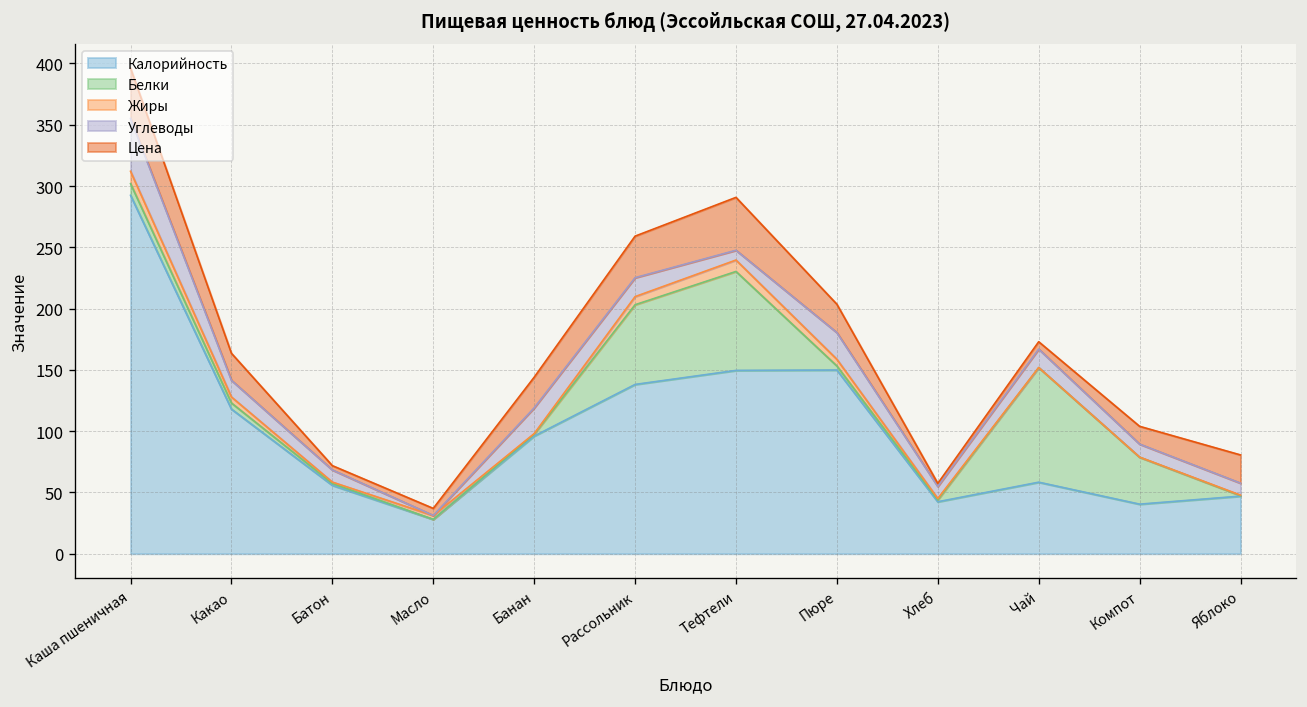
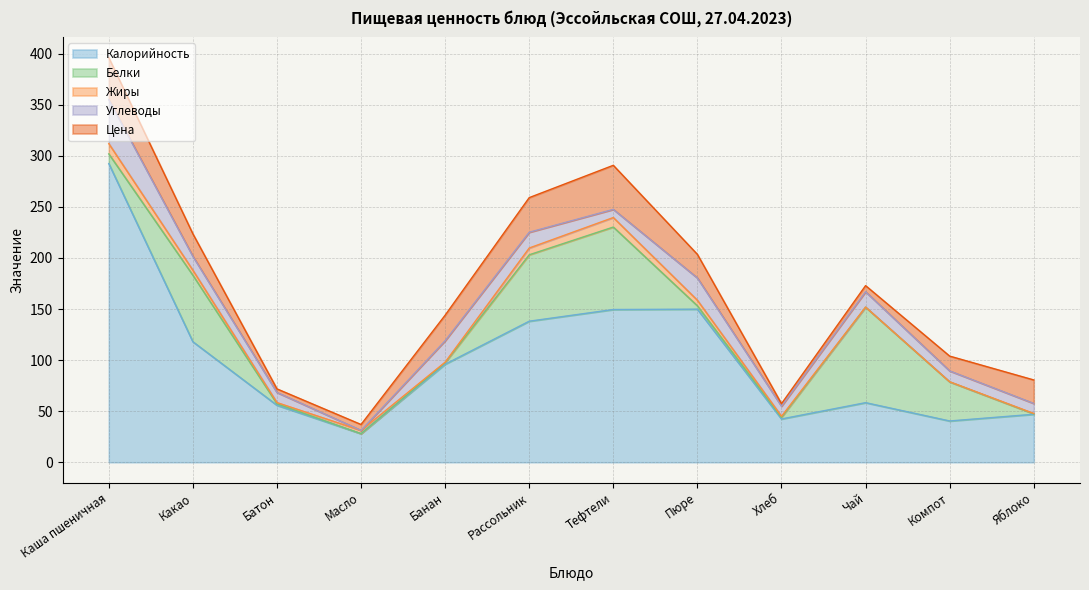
  {
    "Белки": {
      "Каша пшеничная": 10,
-     "Какао": 5,
+     "Какао": 65,
      "Рассольник": 65,
      "Тефтели": 81,
      "Пюре": 3
    }
  }
